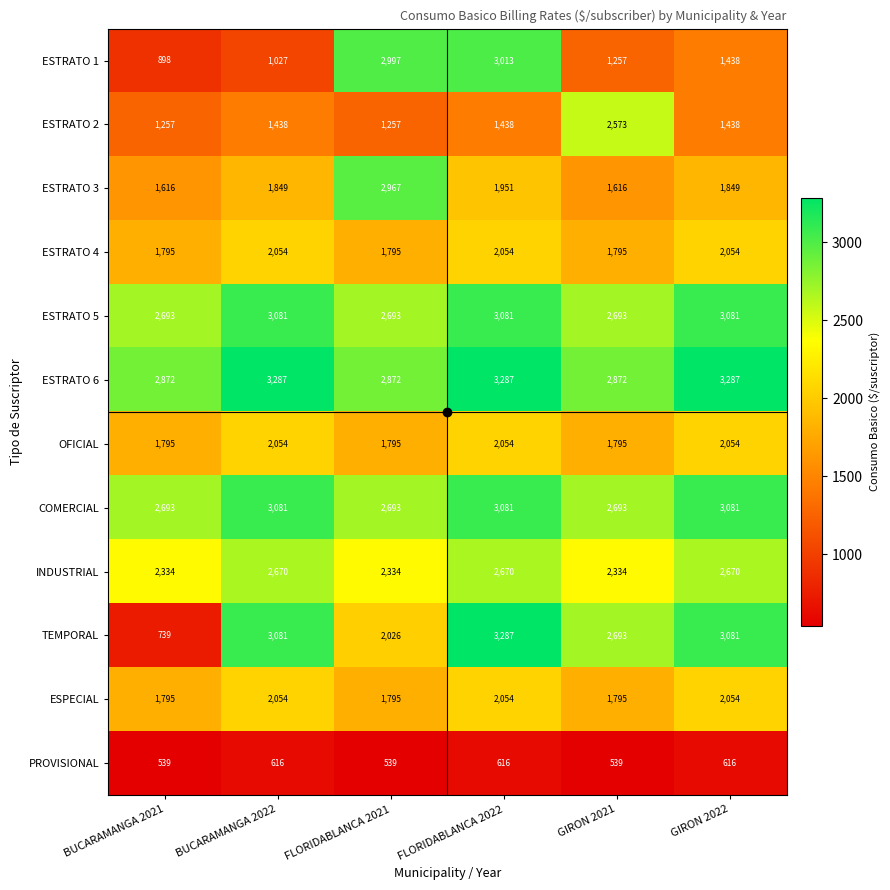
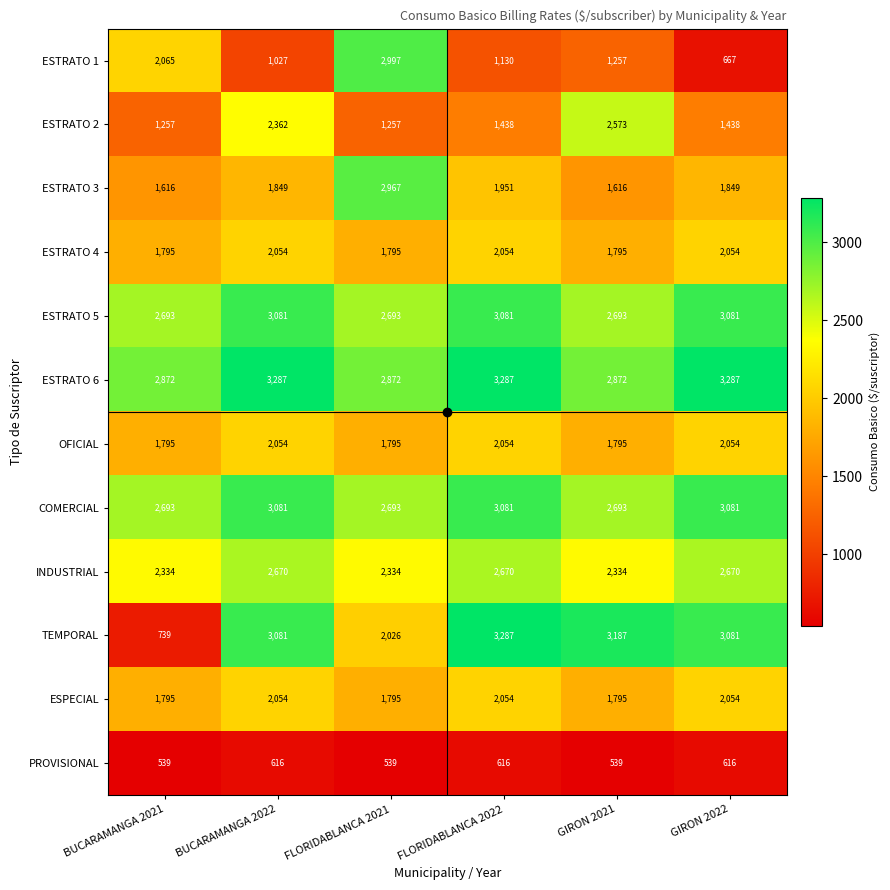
  {
    "ESTRATO 1": {
-     "BUCARAMANGA 2021": "898",
+     "BUCARAMANGA 2021": "2,065",
      "BUCARAMANGA 2022": "1,027",
      "FLORIDABLANCA 2021": "2,997",
-     "FLORIDABLANCA 2022": "3,013",
+     "FLORIDABLANCA 2022": "1,130",
      "GIRON 2021": "1,257",
-     "GIRON 2022": "1,438"
+     "GIRON 2022": "667"
    },
    "ESTRATO 2": {
      "BUCARAMANGA 2021": "1,257",
-     "BUCARAMANGA 2022": "1,438",
+     "BUCARAMANGA 2022": "2,362",
      "FLORIDABLANCA 2021": "1,257",
      "FLORIDABLANCA 2022": "1,438",
      "GIRON 2021": "2,573",
      "GIRON 2022": "1,438"
    },
    "ESTRATO 3": {
      "BUCARAMANGA 2021": "1,616",
      "BUCARAMANGA 2022": "1,849",
      "FLORIDABLANCA 2021": "2,967",
      "FLORIDABLANCA 2022": "1,951",
      "GIRON 2021": "1,616",
      "GIRON 2022": "1,849"
    },
    "ESTRATO 4": {
      "BUCARAMANGA 2021": "1,795",
      "BUCARAMANGA 2022": "2,054",
      "FLORIDABLANCA 2021": "1,795",
      "FLORIDABLANCA 2022": "2,054",
      "GIRON 2021": "1,795",
      "GIRON 2022": "2,054"
    },
    "ESTRATO 5": {
      "BUCARAMANGA 2021": "2,693",
      "BUCARAMANGA 2022": "3,081",
      "FLORIDABLANCA 2021": "2,693",
      "FLORIDABLANCA 2022": "3,081",
      "GIRON 2021": "2,693",
      "GIRON 2022": "3,081"
    },
    "ESTRATO 6": {
      "BUCARAMANGA 2021": "2,872",
      "BUCARAMANGA 2022": "3,287",
      "FLORIDABLANCA 2021": "2,872",
      "FLORIDABLANCA 2022": "3,287",
      "GIRON 2021": "2,872",
      "GIRON 2022": "3,287"
    },
    "OFICIAL": {
      "BUCARAMANGA 2021": "1,795",
      "BUCARAMANGA 2022": "2,054",
      "FLORIDABLANCA 2021": "1,795",
      "FLORIDABLANCA 2022": "2,054",
      "GIRON 2021": "1,795",
      "GIRON 2022": "2,054"
    },
    "COMERCIAL": {
      "BUCARAMANGA 2021": "2,693",
      "BUCARAMANGA 2022": "3,081",
      "FLORIDABLANCA 2021": "2,693",
      "FLORIDABLANCA 2022": "3,081",
      "GIRON 2021": "2,693",
      "GIRON 2022": "3,081"
    },
    "INDUSTRIAL": {
      "BUCARAMANGA 2021": "2,334",
      "BUCARAMANGA 2022": "2,670",
      "FLORIDABLANCA 2021": "2,334",
      "FLORIDABLANCA 2022": "2,670",
      "GIRON 2021": "2,334",
      "GIRON 2022": "2,670"
    },
    "TEMPORAL": {
      "BUCARAMANGA 2021": "739",
      "BUCARAMANGA 2022": "3,081",
      "FLORIDABLANCA 2021": "2,026",
      "FLORIDABLANCA 2022": "3,287",
-     "GIRON 2021": "2,693",
+     "GIRON 2021": "3,187",
      "GIRON 2022": "3,081"
    },
    "ESPECIAL": {
      "BUCARAMANGA 2021": "1,795",
      "BUCARAMANGA 2022": "2,054",
      "FLORIDABLANCA 2021": "1,795",
      "FLORIDABLANCA 2022": "2,054",
      "GIRON 2021": "1,795",
      "GIRON 2022": "2,054"
    },
    "PROVISIONAL": {
      "BUCARAMANGA 2021": "539",
      "BUCARAMANGA 2022": "616",
      "FLORIDABLANCA 2021": "539",
      "FLORIDABLANCA 2022": "616",
      "GIRON 2021": "539",
      "GIRON 2022": "616"
    }
  }
